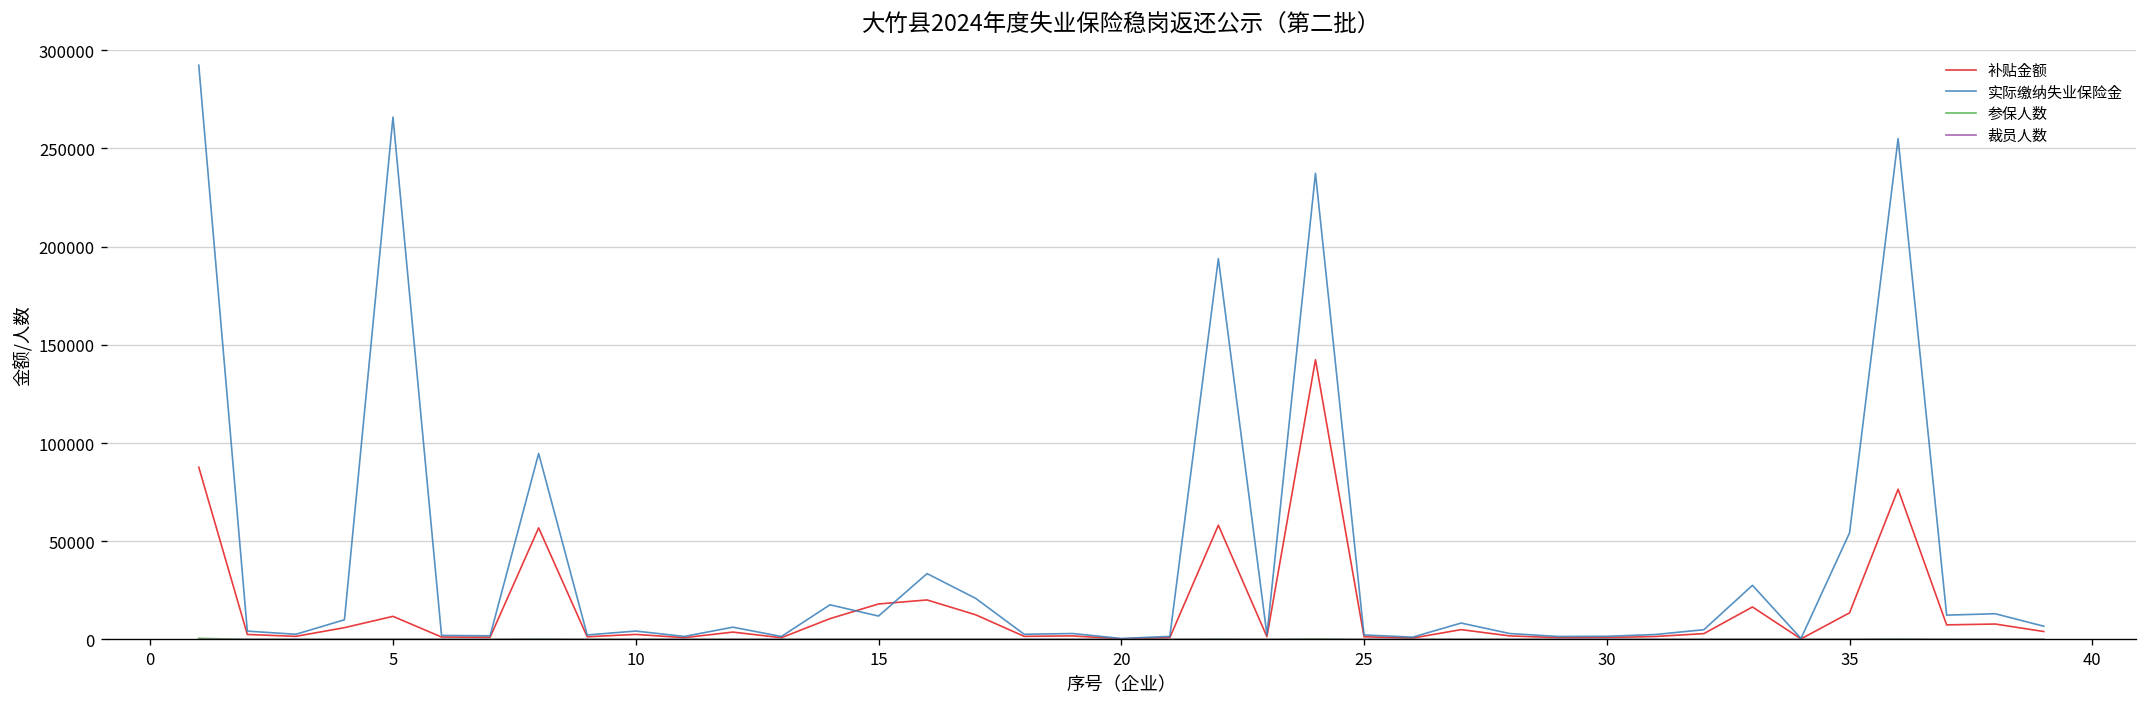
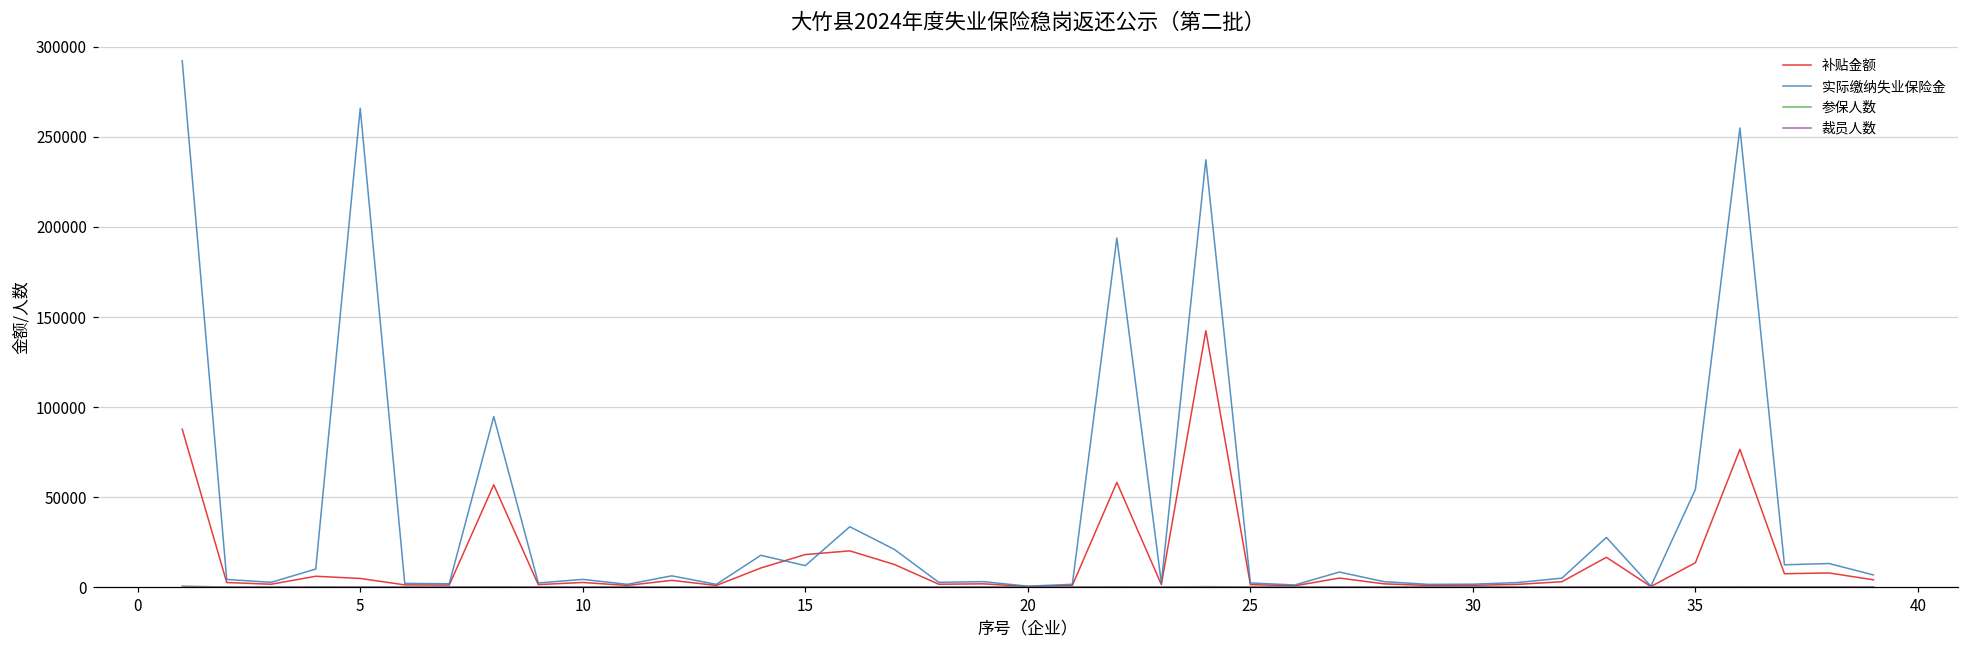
  {
    "补贴金额": {
-     "5": 12000,
+     "5": 5000,
      "10": 3000,
      "15": 18000,
      "35": 14000
    },
    "实际缴纳失业保险金": {
      "5": 266000,
      "10": 4000,
      "15": 12000,
      "35": 54000
    }
  }
